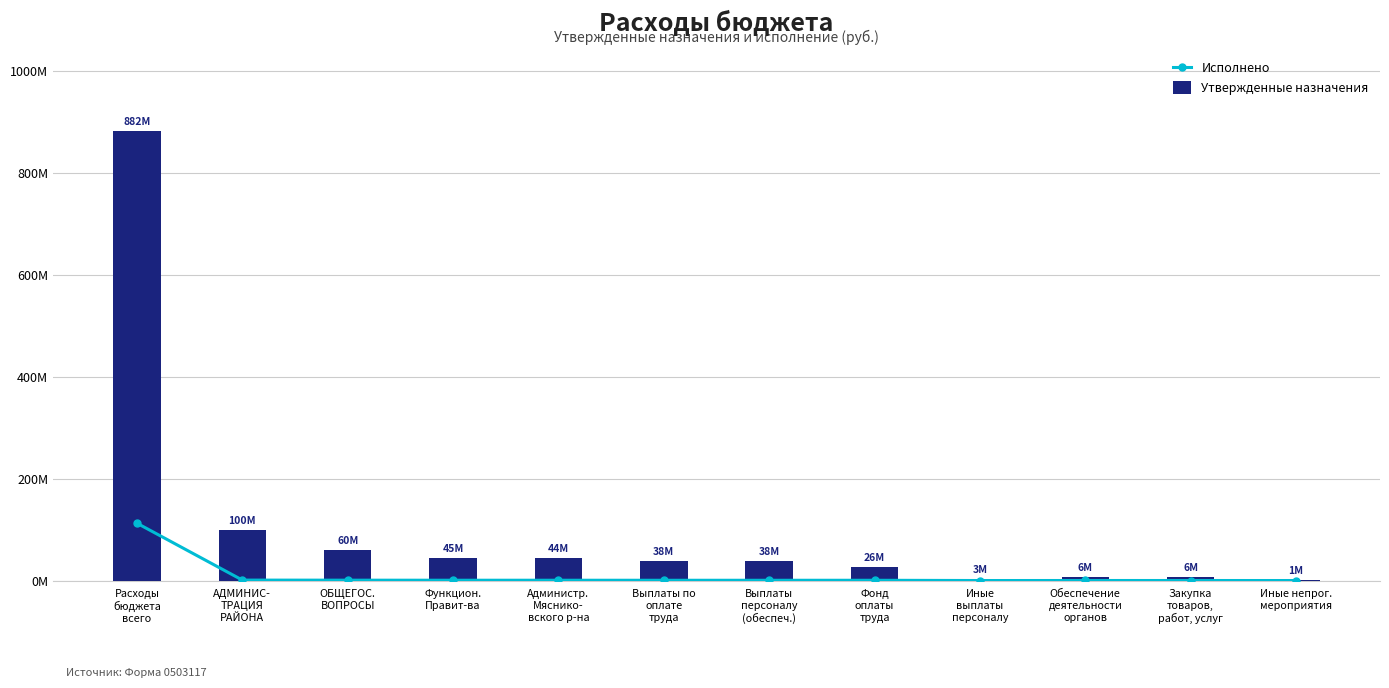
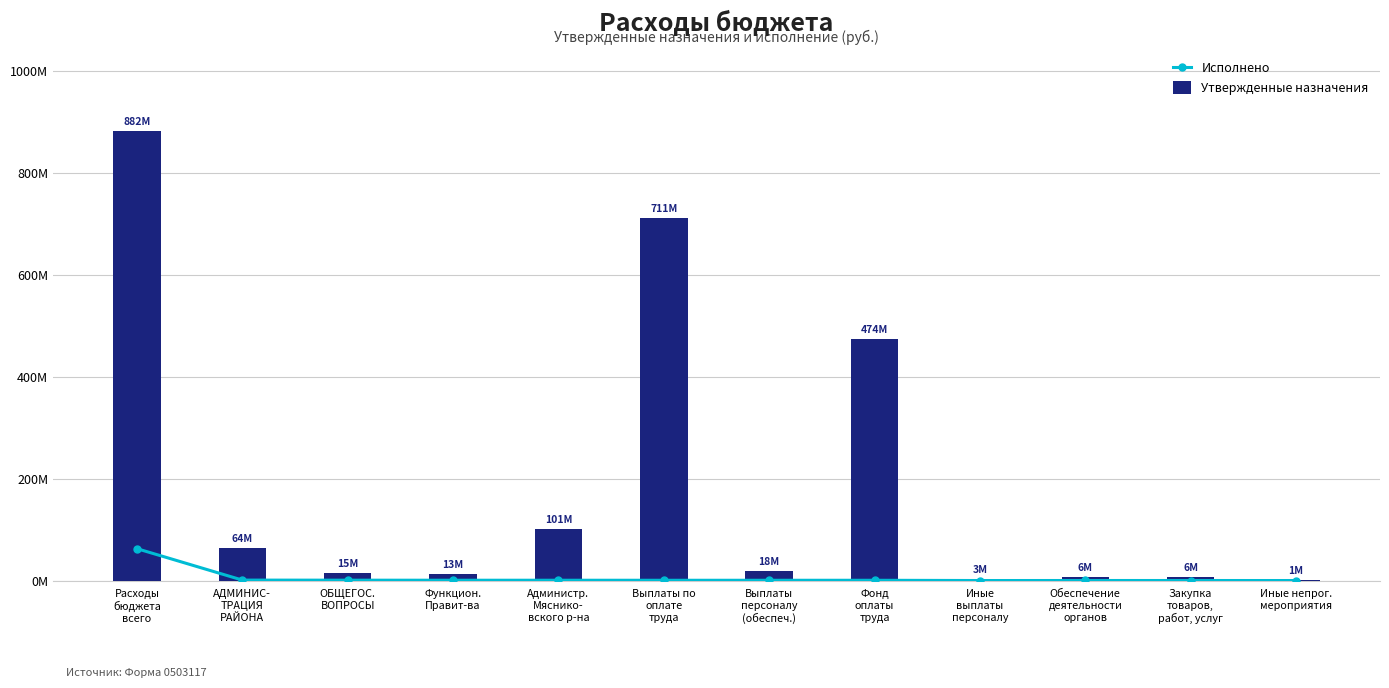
  {
    "Исполнено": {
-     "Расходы бюджета всего": "110000000",
+     "Расходы бюджета всего": "60000000",
      "АДМИНИС- ТРАЦИЯ РАЙОНА": "0",
      "ОБЩЕГОС. ВОПРОСЫ": "0",
      "Функцион. Правит-ва": "0",
      "Администр. Мяснико- вского р-на": "0",
      "Выплаты по оплате труда": "0",
      "Выплаты персоналу (обеспеч.)": "0",
      "Фонд оплаты труда": "0",
      "Иные выплаты персоналу": "0",
      "Обеспечение деятельности органов": "0",
      "Закупка товаров, работ, услуг": "0"
    },
    "Утвержденные назначения": {
      "Расходы бюджета всего": "882M",
-     "АДМИНИС- ТРАЦИЯ РАЙОНА": "100M",
-     "ОБЩЕГОС. ВОПРОСЫ": "60M",
-     "Функцион. Правит-ва": "45M",
-     "Администр. Мяснико- вского р-на": "44M",
-     "Выплаты по оплате труда": "38M",
-     "Выплаты персоналу (обеспеч.)": "38M",
-     "Фонд оплаты труда": "26M",
+     "АДМИНИС- ТРАЦИЯ РАЙОНА": "64M",
+     "ОБЩЕГОС. ВОПРОСЫ": "15M",
+     "Функцион. Правит-ва": "13M",
+     "Администр. Мяснико- вского р-на": "101M",
+     "Выплаты по оплате труда": "711M",
+     "Выплаты персоналу (обеспеч.)": "18M",
+     "Фонд оплаты труда": "474M",
      "Иные выплаты персоналу": "3M",
      "Обеспечение деятельности органов": "6M",
      "Закупка товаров, работ, услуг": "6M",
      "Иные непрог. мероприятия": "1M"
    }
  }
